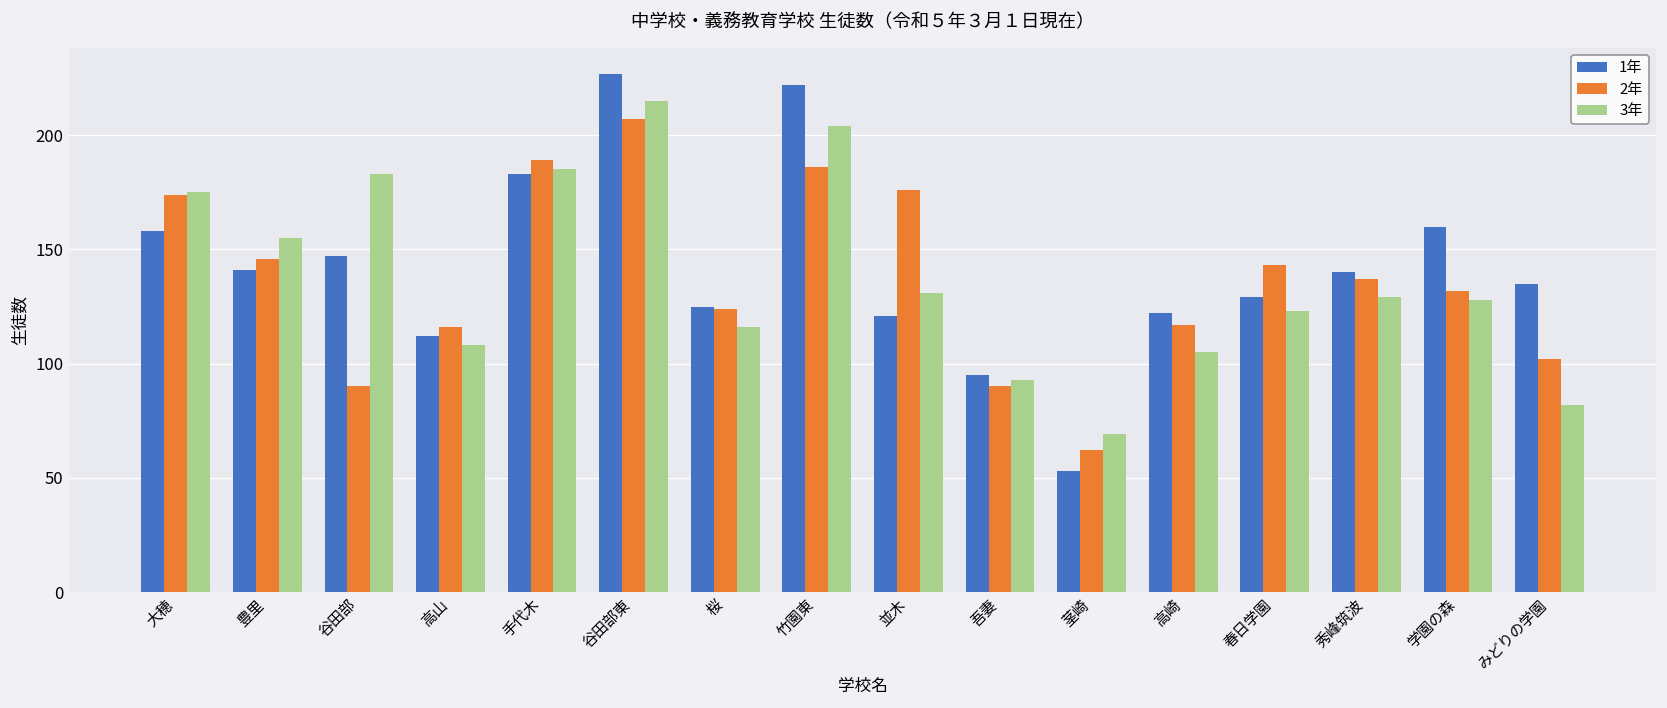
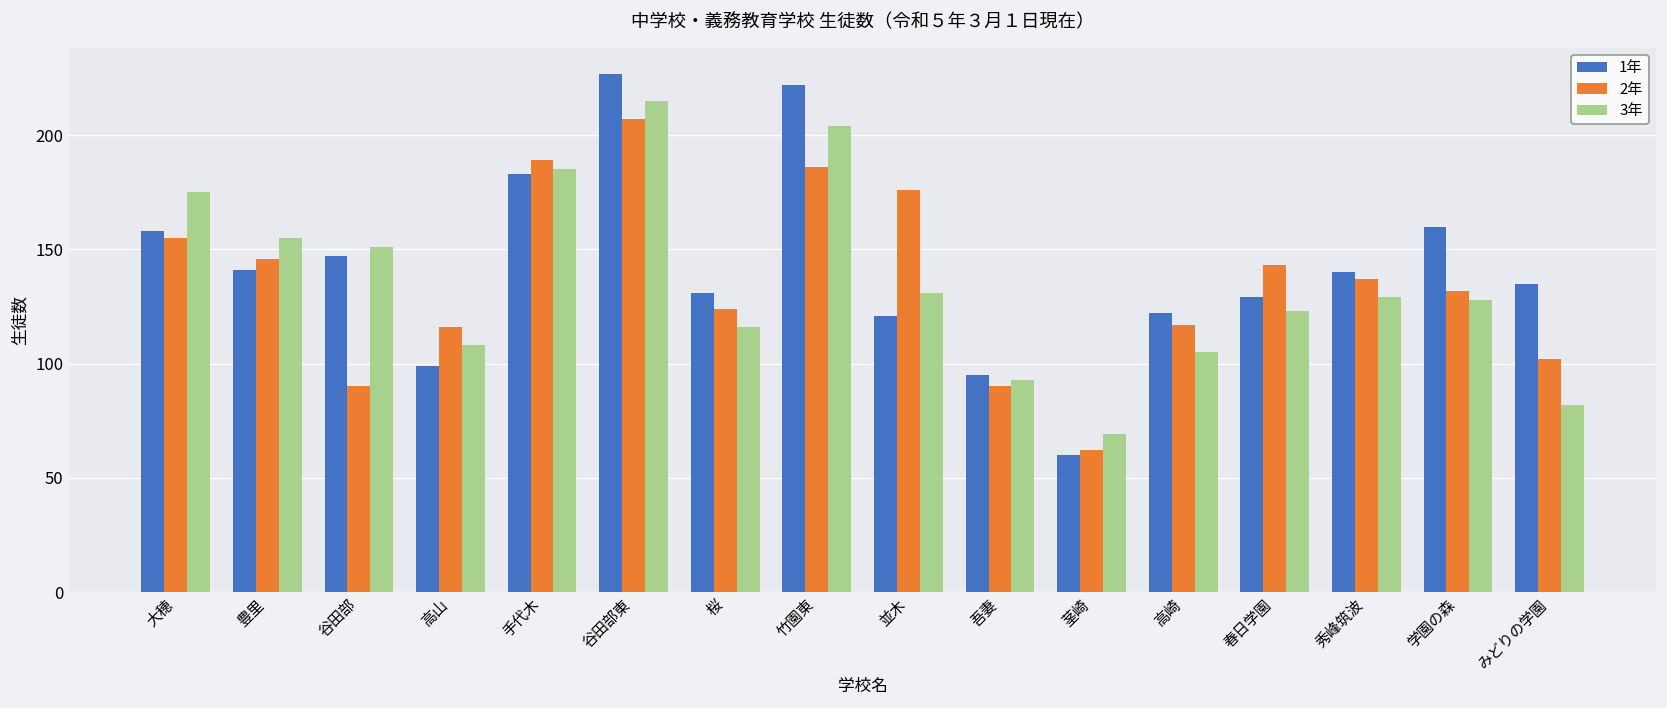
  {
    "1年": {
      "大穂": 158,
      "豊里": 141,
      "谷田部": 147,
-     "高山": 112,
+     "高山": 99,
      "手代木": 183,
      "谷田部東": 227,
-     "桜": 125,
+     "桜": 131,
      "竹園東": 222,
      "並木": 121,
      "吾妻": 95,
-     "茎崎": 53,
+     "茎崎": 60,
      "高崎": 122,
      "春日学園": 129,
      "秀峰筑波": 140,
      "学園の森": 160,
      "みどりの学園": 135
    },
    "2年": {
-     "大穂": 174,
+     "大穂": 155,
      "豊里": 146,
      "谷田部": 90,
      "高山": 116,
      "手代木": 189,
      "谷田部東": 207,
      "桜": 124,
      "竹園東": 186,
      "並木": 176,
      "吾妻": 90,
      "茎崎": 62,
      "高崎": 117,
      "春日学園": 143,
      "秀峰筑波": 137,
      "学園の森": 132,
      "みどりの学園": 102
    },
    "3年": {
      "大穂": 175,
      "豊里": 155,
-     "谷田部": 183,
+     "谷田部": 151,
      "高山": 108,
      "手代木": 185,
      "谷田部東": 215,
      "桜": 116,
      "竹園東": 204,
      "並木": 131,
      "吾妻": 93,
      "茎崎": 69,
      "高崎": 105,
      "春日学園": 123,
      "秀峰筑波": 129,
      "学園の森": 128,
      "みどりの学園": 82
    }
  }
